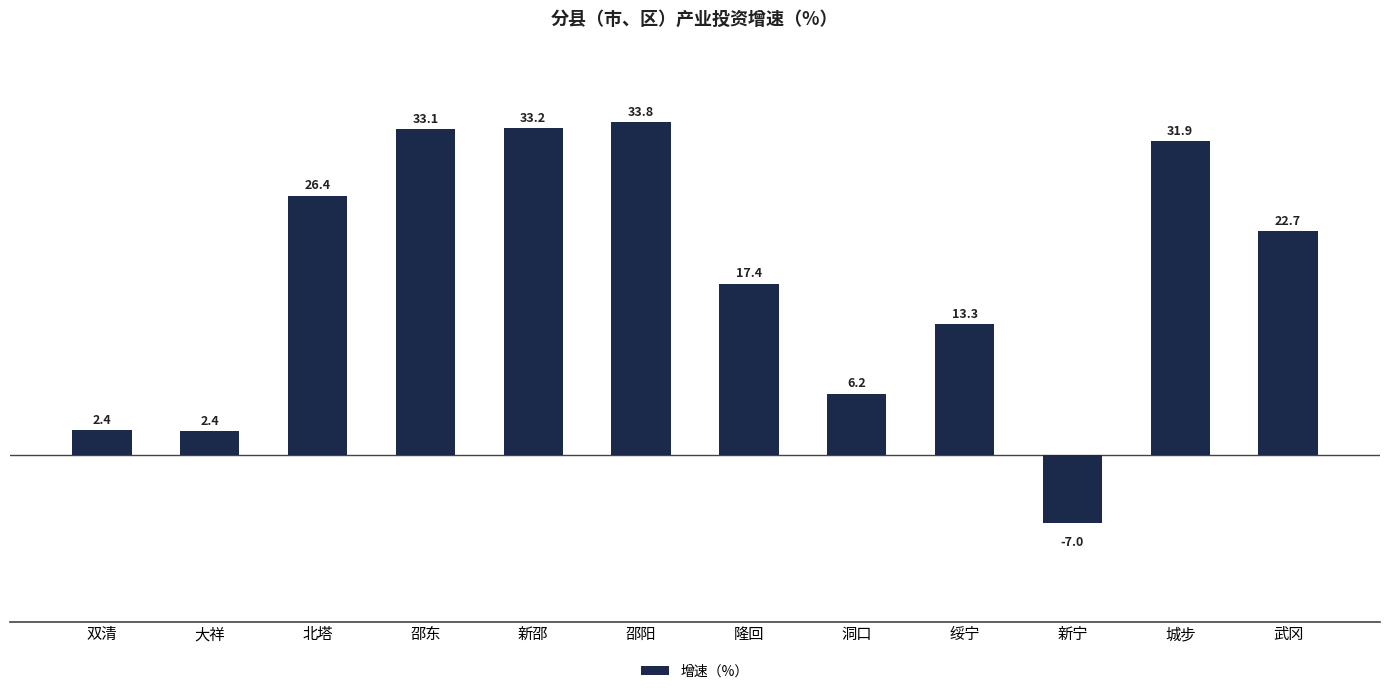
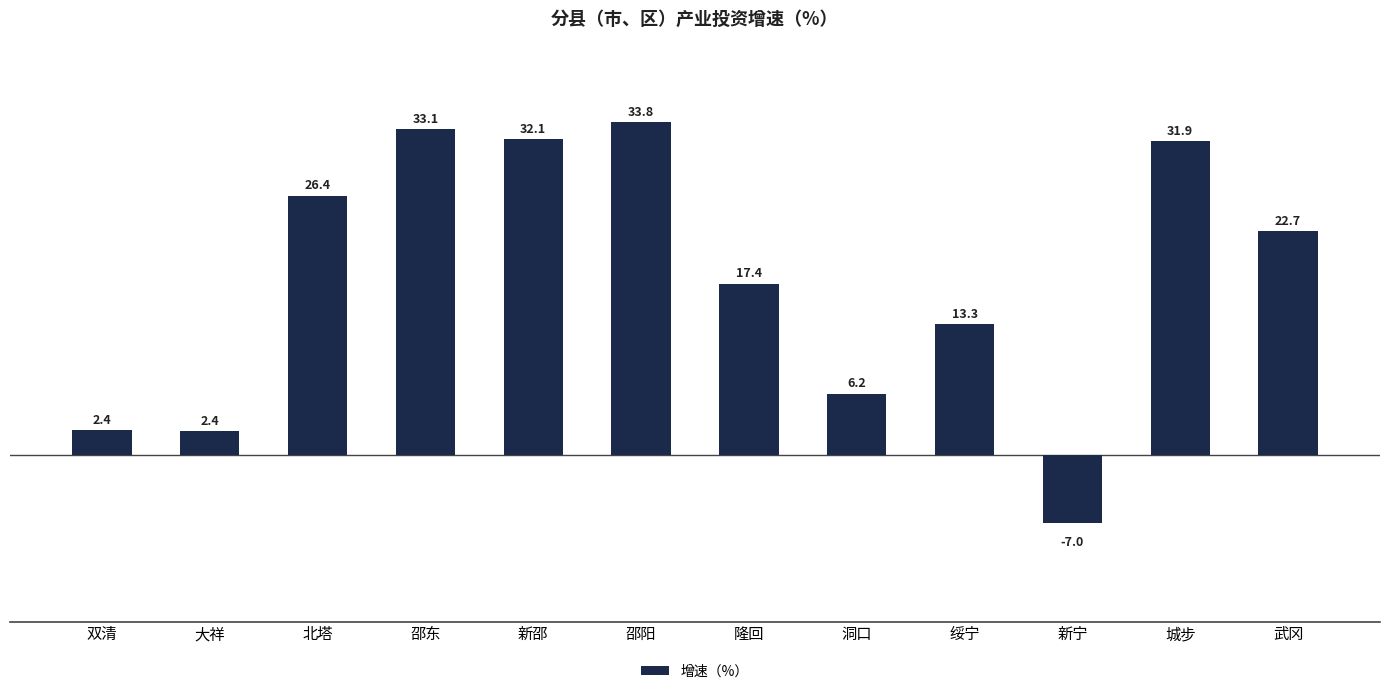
  {
    "双清": 2.4,
    "大祥": 2.4,
    "北塔": 26.4,
    "邵东": 33.1,
-   "新邵": 33.2,
+   "新邵": 32.1,
    "邵阳": 33.8,
    "隆回": 17.4,
    "洞口": 6.2,
    "绥宁": 13.3,
    "新宁": -7.0,
    "城步": 31.9,
    "武冈": 22.7
  }
